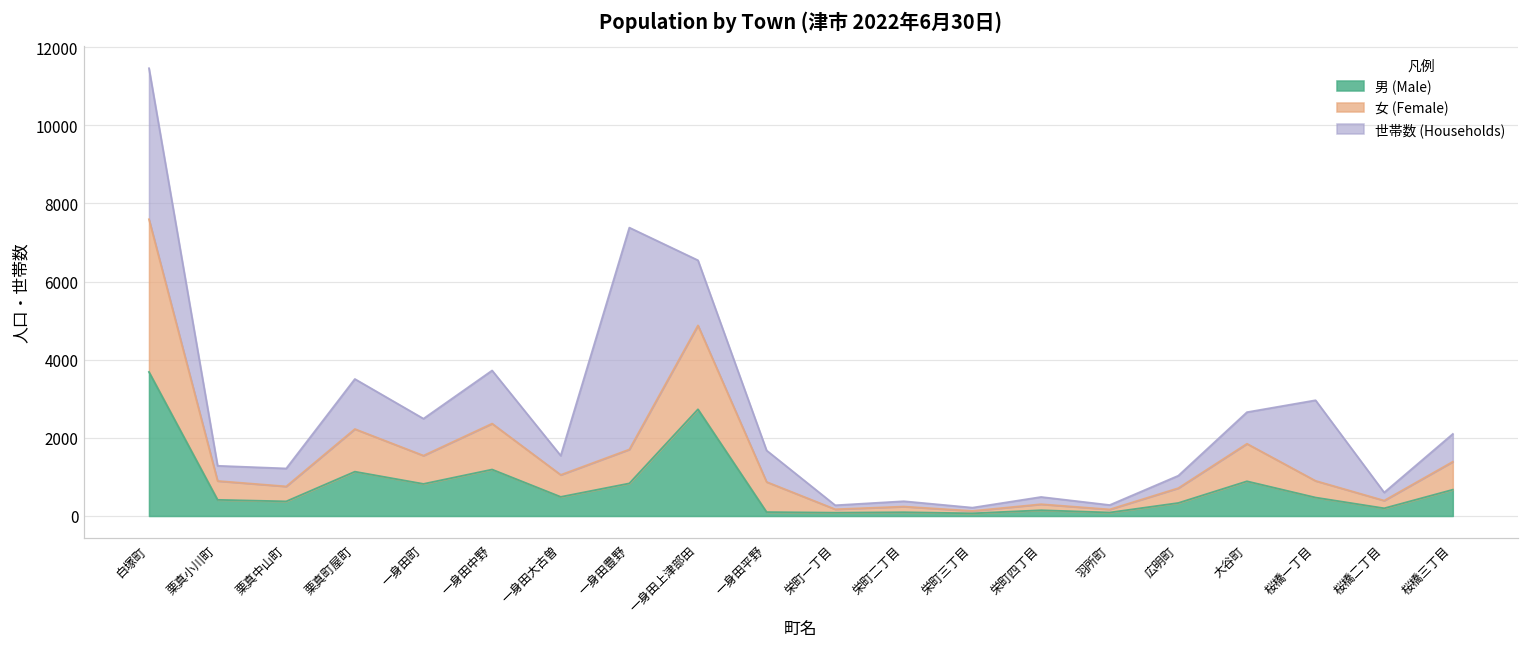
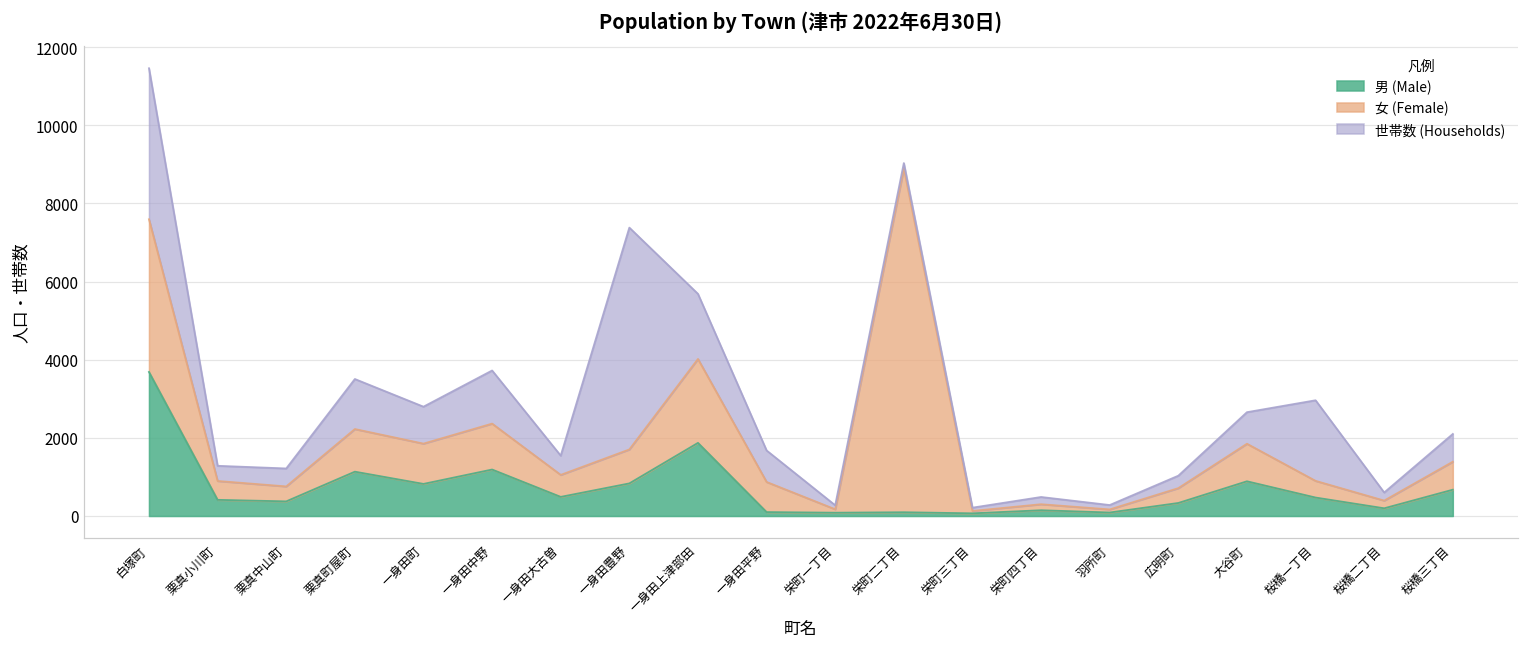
  {
    "男 (Male)": {
      "白塚町": 3700,
      "栗真小川町": 400,
      "栗真中山町": 400,
      "栗真町屋町": 1100,
      "一身田町": 800,
      "一身田中野": 1200,
      "一身田大古曽": 500,
      "一身田豊野": 800,
-     "一身田上津部田": 2700,
+     "一身田上津部田": 1900,
      "一身田平野": 100,
      "栄町一丁目": 100,
      "栄町二丁目": 100,
      "栄町四丁目": 100,
      "羽所町": 100,
      "広明町": 300,
      "大谷町": 900,
      "桜橋一丁目": 500,
      "桜橋二丁目": 200,
      "桜橋三丁目": 700
    },
    "女 (Female)": {
      "白塚町": 3900,
      "栗真小川町": 500,
      "栗真中山町": 400,
      "栗真町屋町": 1100,
-     "一身田町": 700,
+     "一身田町": 1000,
      "一身田中野": 1200,
      "一身田大古曽": 600,
      "一身田豊野": 900,
      "一身田上津部田": 2100,
      "一身田平野": 800,
      "栄町一丁目": 100,
-     "栄町二丁目": 100,
+     "栄町二丁目": 8800,
      "栄町四丁目": 200,
      "羽所町": 100,
      "広明町": 400,
      "大谷町": 1000,
      "桜橋一丁目": 400,
      "桜橋二丁目": 200,
      "桜橋三丁目": 700
    },
    "世帯数 (Households)": {
      "白塚町": 3900,
      "栗真小川町": 400,
      "栗真中山町": 500,
      "栗真町屋町": 1300,
      "一身田町": 900,
      "一身田中野": 1400,
      "一身田大古曽": 500,
      "一身田豊野": 5700,
      "一身田上津部田": 1700,
      "一身田平野": 800,
      "栄町一丁目": 100,
      "栄町二丁目": 100,
      "栄町三丁目": 100,
      "栄町四丁目": 200,
      "羽所町": 100,
      "広明町": 300,
      "大谷町": 800,
      "桜橋一丁目": 2100,
      "桜橋二丁目": 200,
      "桜橋三丁目": 700
    }
  }
